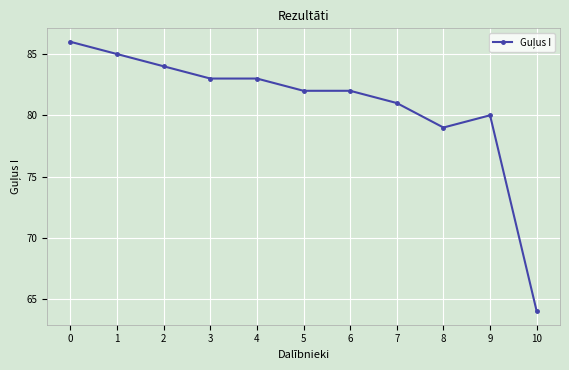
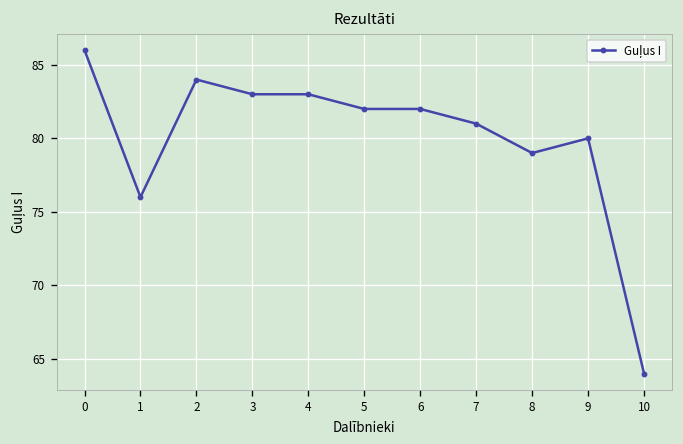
  {
    "0": 86,
-   "1": 85,
+   "1": 76,
    "2": 84,
    "3": 83,
    "4": 83,
    "5": 82,
    "6": 82,
    "7": 81,
    "8": 79,
    "9": 80,
    "10": 64
  }
